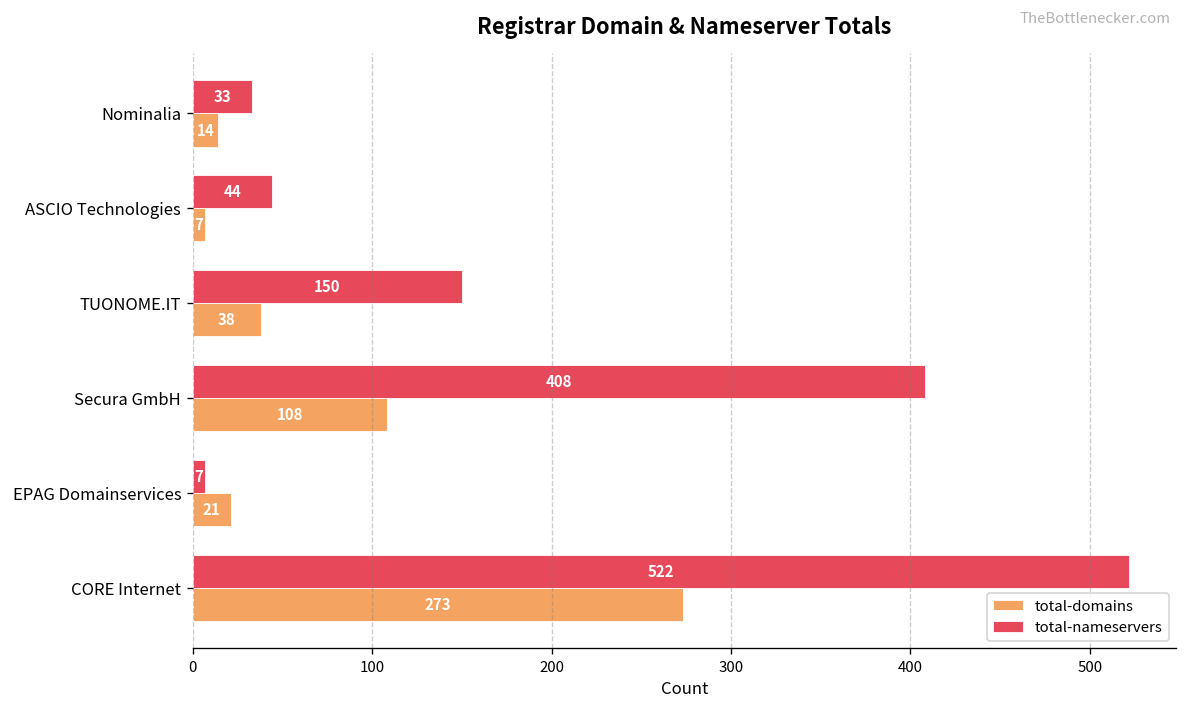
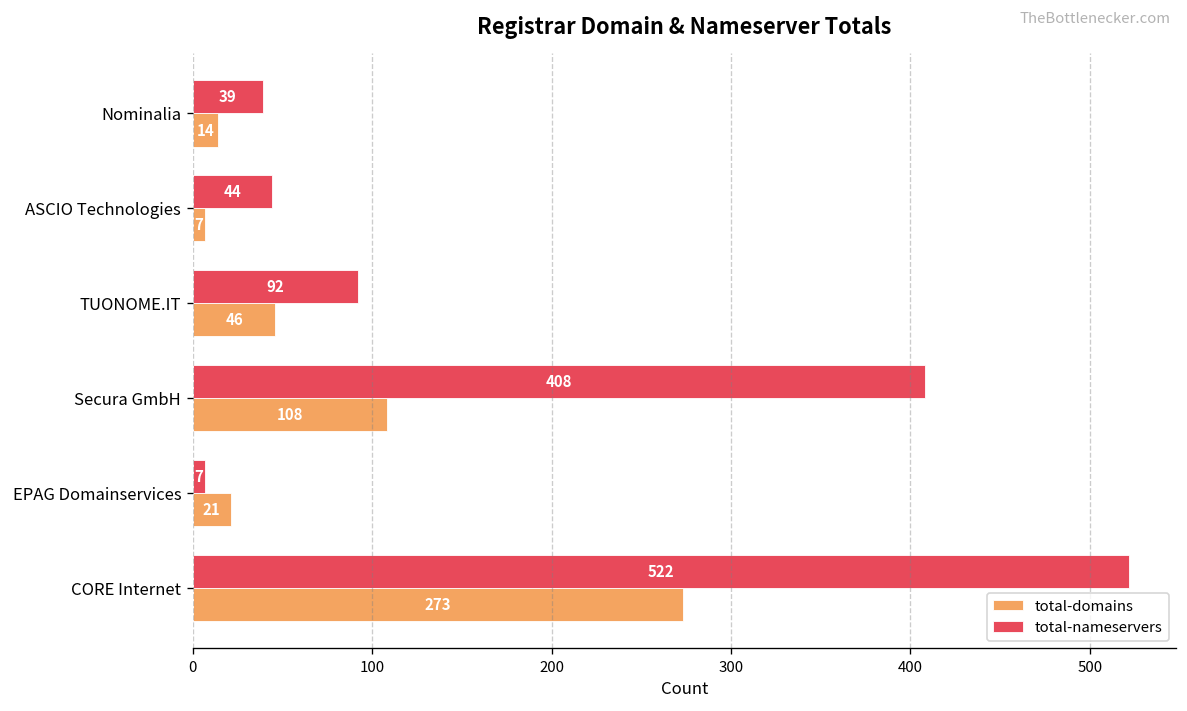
  {
    "total-domains": {
      "Nominalia": 14,
      "ASCIO Technologies": 7,
-     "TUONOME.IT": 38,
+     "TUONOME.IT": 46,
      "Secura GmbH": 108,
      "EPAG Domainservices": 21,
      "CORE Internet": 273
    },
    "total-nameservers": {
-     "Nominalia": 33,
+     "Nominalia": 39,
      "ASCIO Technologies": 44,
-     "TUONOME.IT": 150,
+     "TUONOME.IT": 92,
      "Secura GmbH": 408,
      "EPAG Domainservices": 7,
      "CORE Internet": 522
    }
  }
